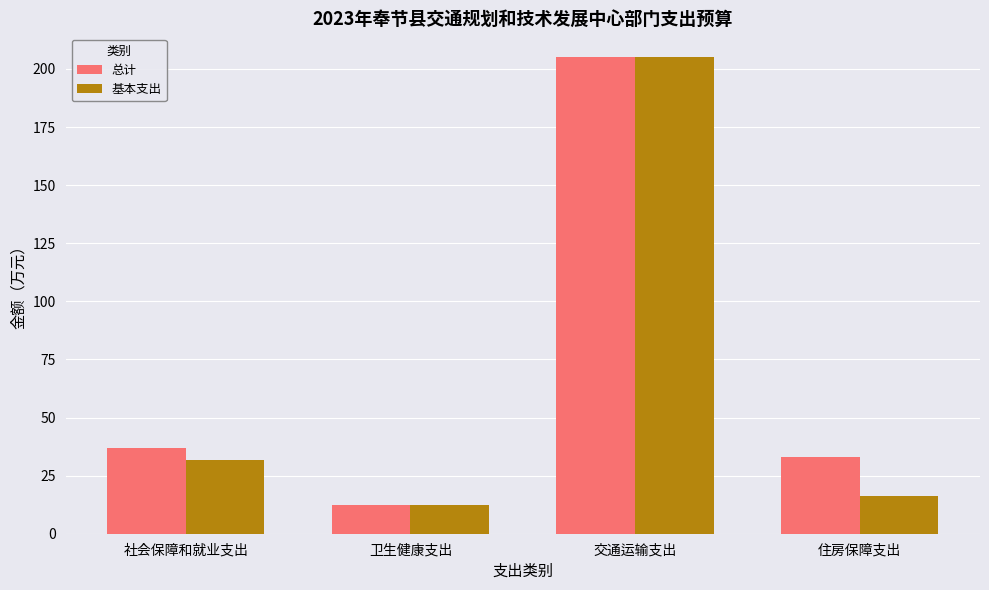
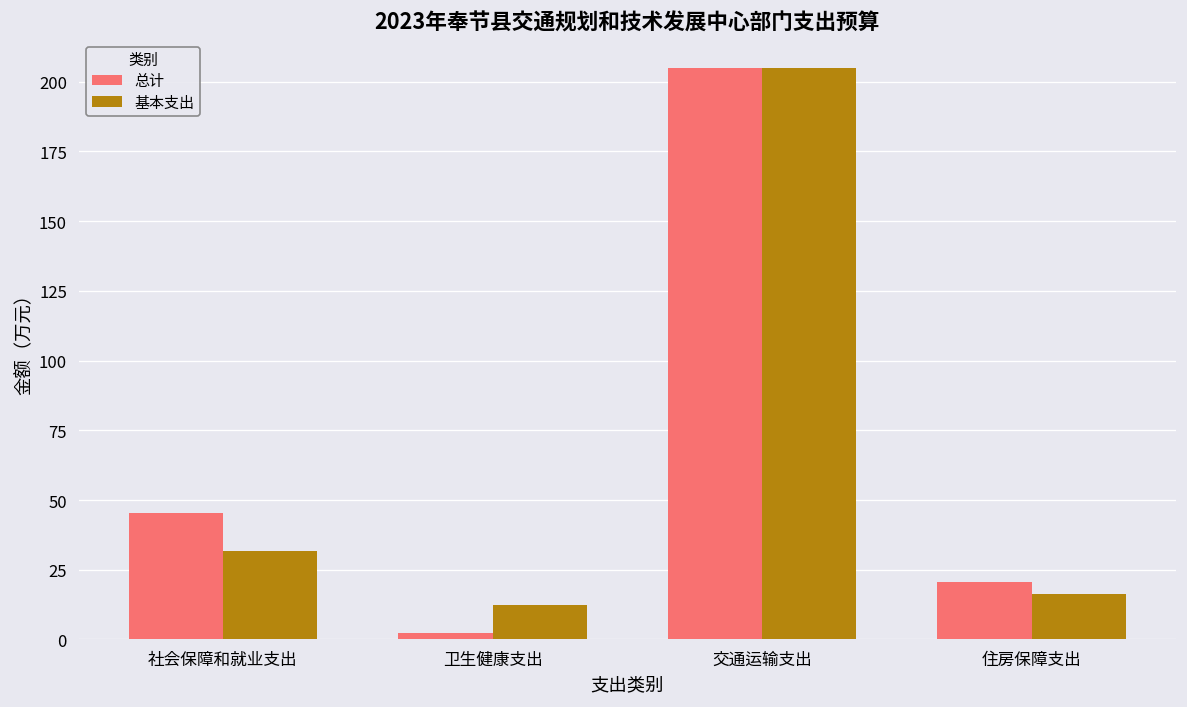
  {
    "总计": {
-     "社会保障和就业支出": 37,
-     "卫生健康支出": 12,
+     "社会保障和就业支出": 45,
+     "卫生健康支出": 2,
      "交通运输支出": 205,
-     "住房保障支出": 33
+     "住房保障支出": 21
    },
    "基本支出": {
      "社会保障和就业支出": 32,
      "卫生健康支出": 12,
      "交通运输支出": 205,
      "住房保障支出": 16
    }
  }
